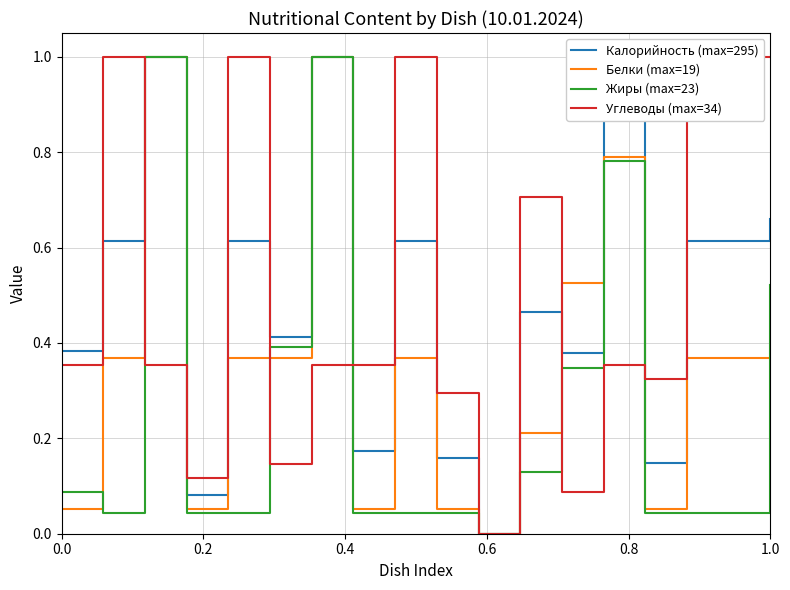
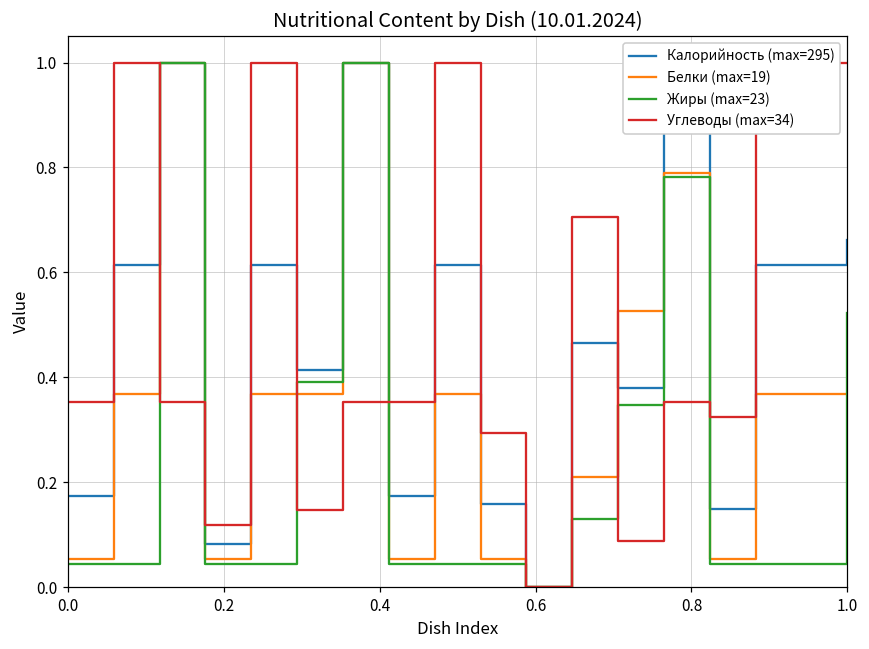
  {
    "Калорийность (max=295)": {
-     "0.0": 0.38,
+     "0.0": 0.17,
      "1.0": 0.66
    },
    "Белки (max=19)": {
      "0.0": 0.05,
      "1.0": 0.37
    },
    "Жиры (max=23)": {
-     "0.0": 0.09,
+     "0.0": 0.04,
      "1.0": 0.52
    },
    "Углеводы (max=34)": {
      "0.0": 0.35,
      "1.0": 1.00
    }
  }
